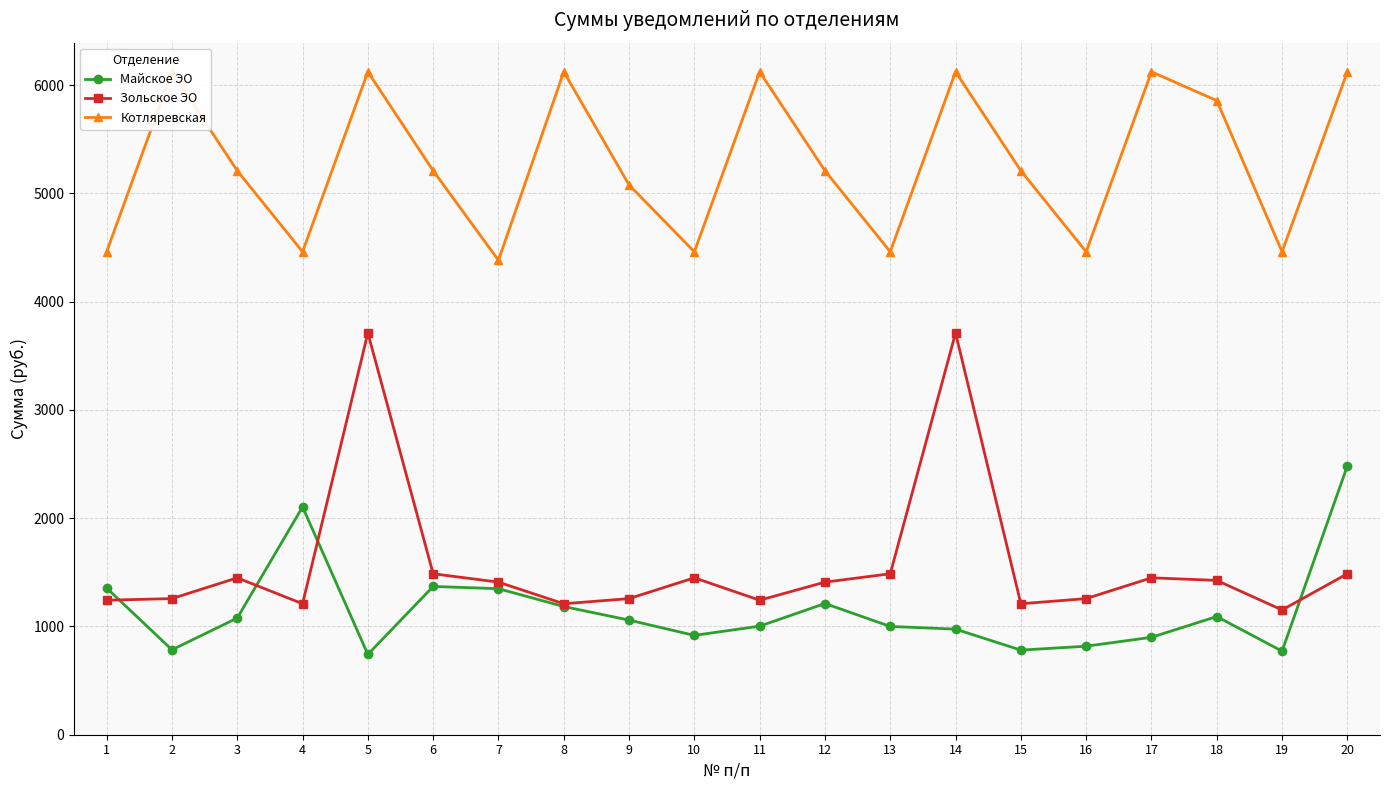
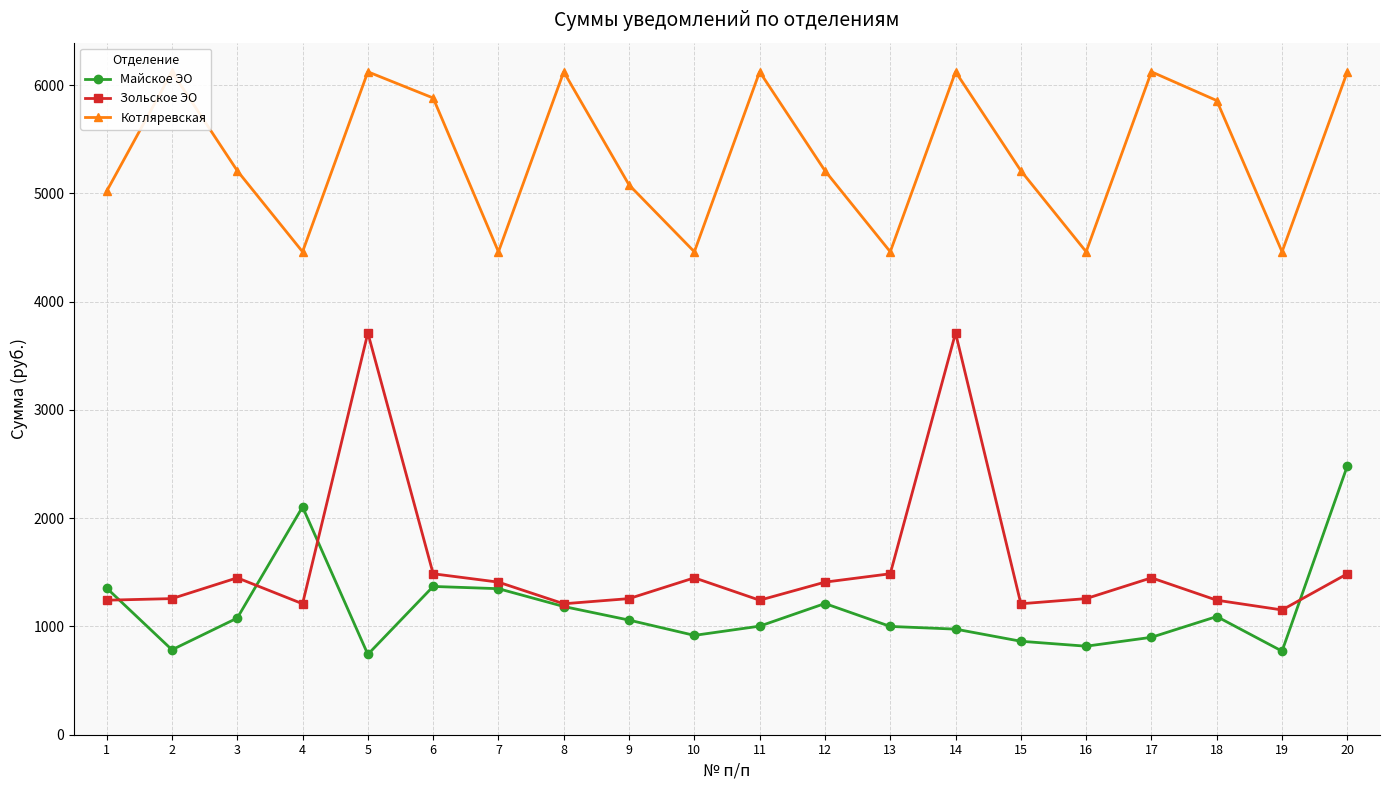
  {
    "Майское ЭО": {
      "1": 1350,
      "2": 780,
      "3": 1080,
      "4": 2100,
      "5": 740,
      "6": 1370,
      "7": 1350,
      "8": 1180,
      "9": 1060,
      "10": 920,
      "11": 1000,
      "12": 1210,
      "13": 1000,
      "14": 980,
-     "15": 780,
+     "15": 860,
      "16": 820,
      "17": 900,
      "18": 1090,
      "19": 770,
      "20": 2480
    },
    "Зольское ЭО": {
      "1": 1240,
      "2": 1260,
      "3": 1450,
      "4": 1210,
      "5": 3710,
      "6": 1490,
      "7": 1410,
      "8": 1210,
      "9": 1260,
      "10": 1450,
      "11": 1240,
      "12": 1410,
      "13": 1490,
      "14": 3710,
      "15": 1210,
      "16": 1260,
      "17": 1450,
-     "18": 1430,
+     "18": 1240,
      "19": 1150,
      "20": 1490
    },
    "Котляревская": {
-     "1": 4460,
+     "1": 5020,
      "3": 5210,
      "4": 4460,
      "5": 6120,
-     "6": 5210,
-     "7": 4380,
+     "6": 5880,
+     "7": 4460,
      "8": 6120,
      "9": 5080,
      "10": 4460,
      "11": 6120,
      "12": 5210,
      "13": 4460,
      "14": 6120,
      "15": 5210,
      "16": 4460,
      "17": 6120,
      "18": 5860,
      "19": 4460,
      "20": 6120
    }
  }
